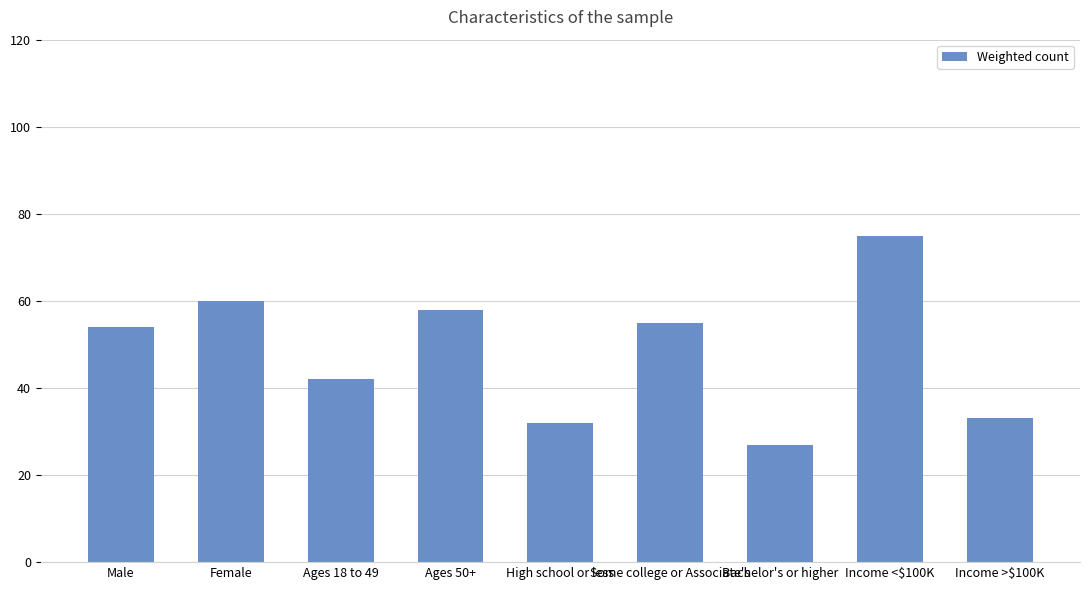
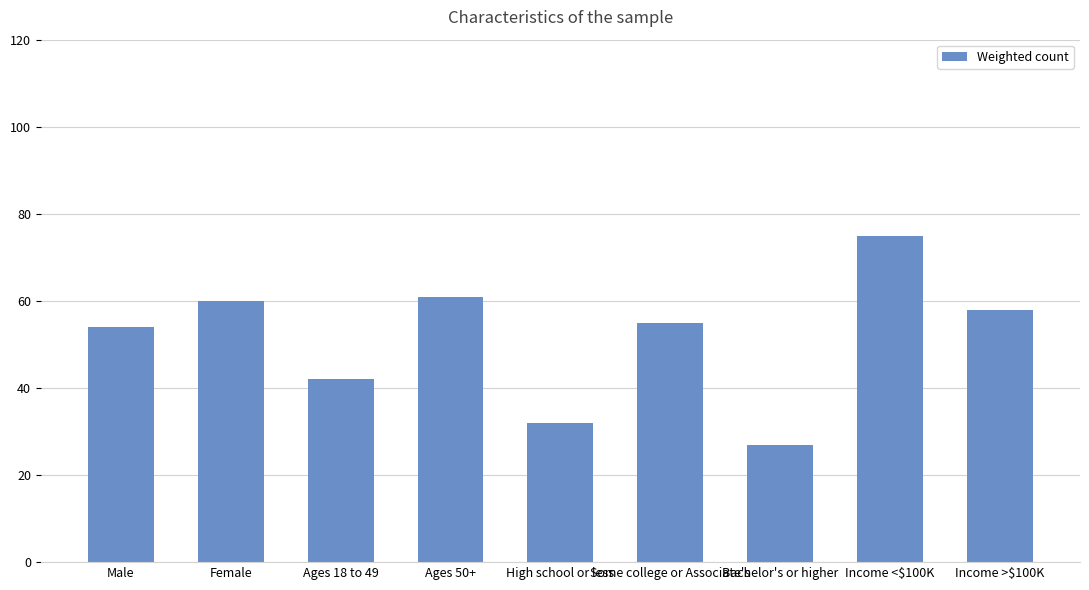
  {
    "Male": 54,
    "Female": 60,
    "Ages 18 to 49": 42,
-   "Ages 50+": 58,
+   "Ages 50+": 61,
    "Income <$100K": 75,
-   "Income >$100K": 33
+   "Income >$100K": 58
  }
